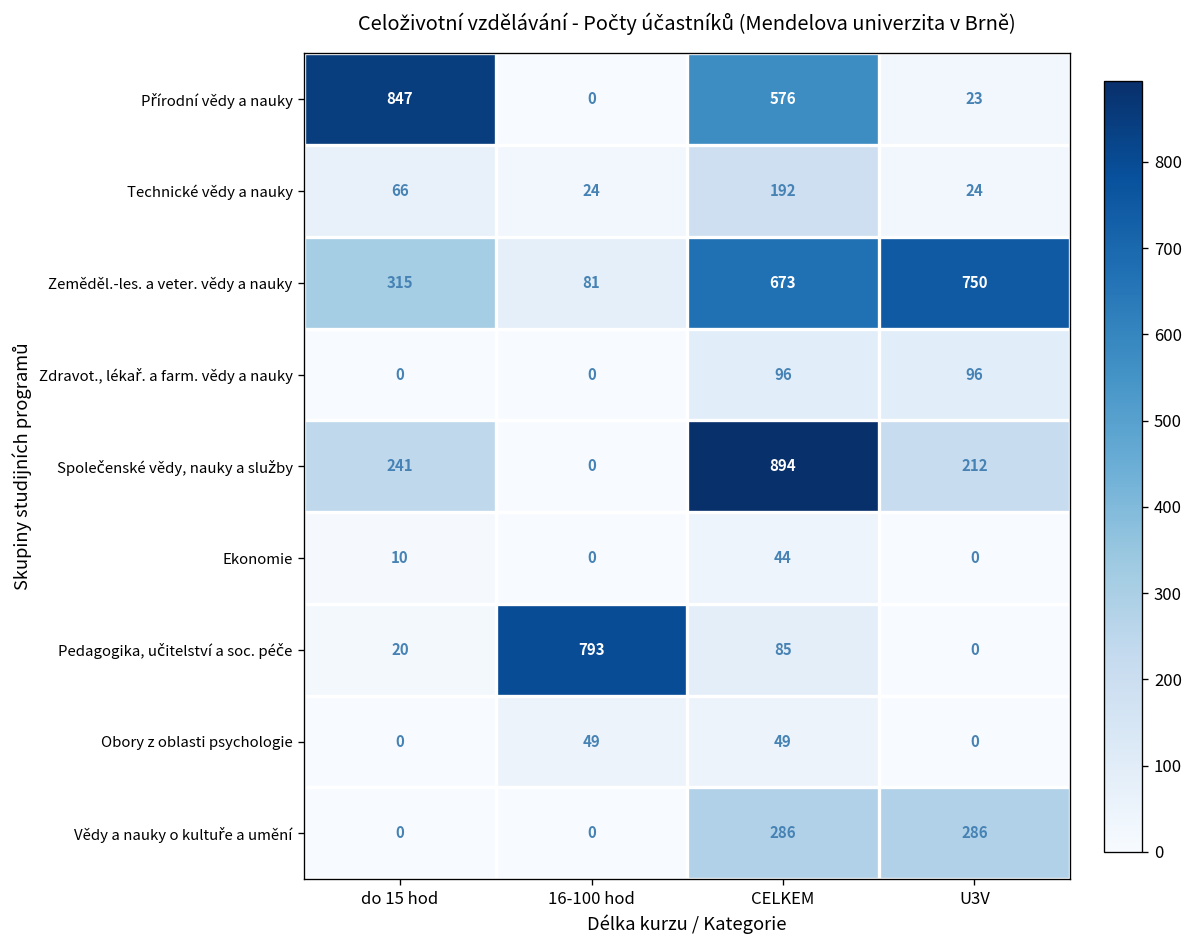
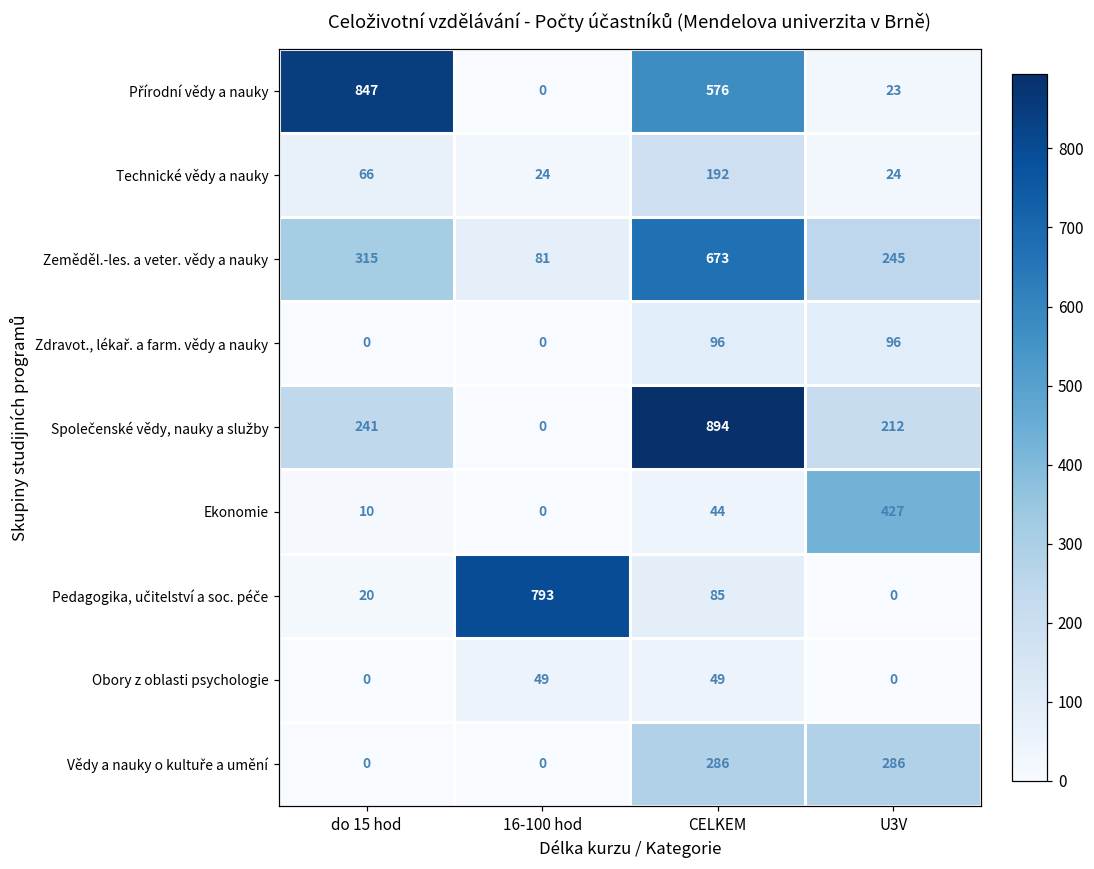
  {
    "Přírodní vědy a nauky": {
      "do 15 hod": 847,
      "16-100 hod": 0,
      "CELKEM": 576,
      "U3V": 23
    },
    "Technické vědy a nauky": {
      "do 15 hod": 66,
      "16-100 hod": 24,
      "CELKEM": 192,
      "U3V": 24
    },
    "Zeměděl.-les. a veter. vědy a nauky": {
      "do 15 hod": 315,
      "16-100 hod": 81,
      "CELKEM": 673,
-     "U3V": 750
+     "U3V": 245
    },
    "Zdravot., lékař. a farm. vědy a nauky": {
      "do 15 hod": 0,
      "16-100 hod": 0,
      "CELKEM": 96,
      "U3V": 96
    },
    "Společenské vědy, nauky a služby": {
      "do 15 hod": 241,
      "16-100 hod": 0,
      "CELKEM": 894,
      "U3V": 212
    },
    "Ekonomie": {
      "do 15 hod": 10,
      "16-100 hod": 0,
      "CELKEM": 44,
-     "U3V": 0
+     "U3V": 427
    },
    "Pedagogika, učitelství a soc. péče": {
      "do 15 hod": 20,
      "16-100 hod": 793,
      "CELKEM": 85,
      "U3V": 0
    },
    "Obory z oblasti psychologie": {
      "do 15 hod": 0,
      "16-100 hod": 49,
      "CELKEM": 49,
      "U3V": 0
    },
    "Vědy a nauky o kultuře a umění": {
      "do 15 hod": 0,
      "16-100 hod": 0,
      "CELKEM": 286,
      "U3V": 286
    }
  }
